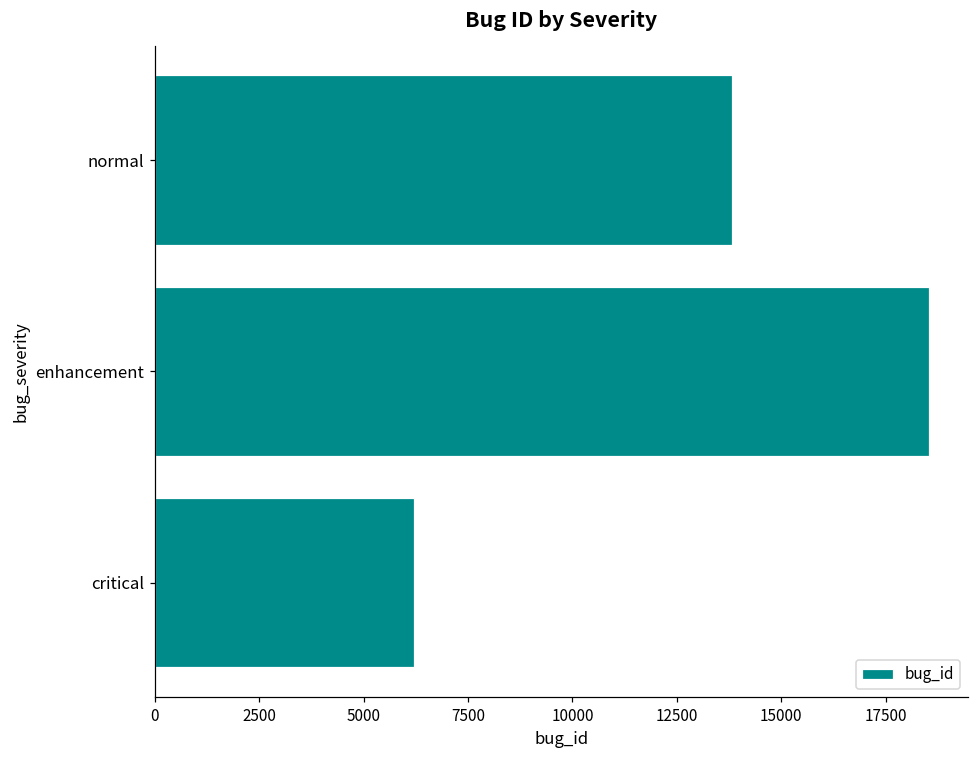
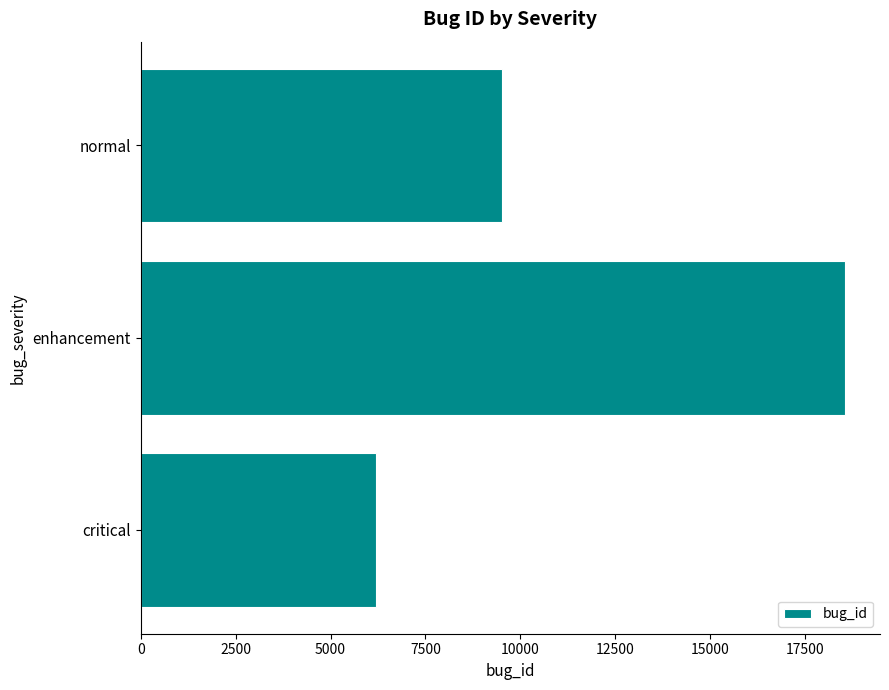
  {
-   "normal": 13800,
+   "normal": 9500,
    "enhancement": 18500,
    "critical": 6200
  }
